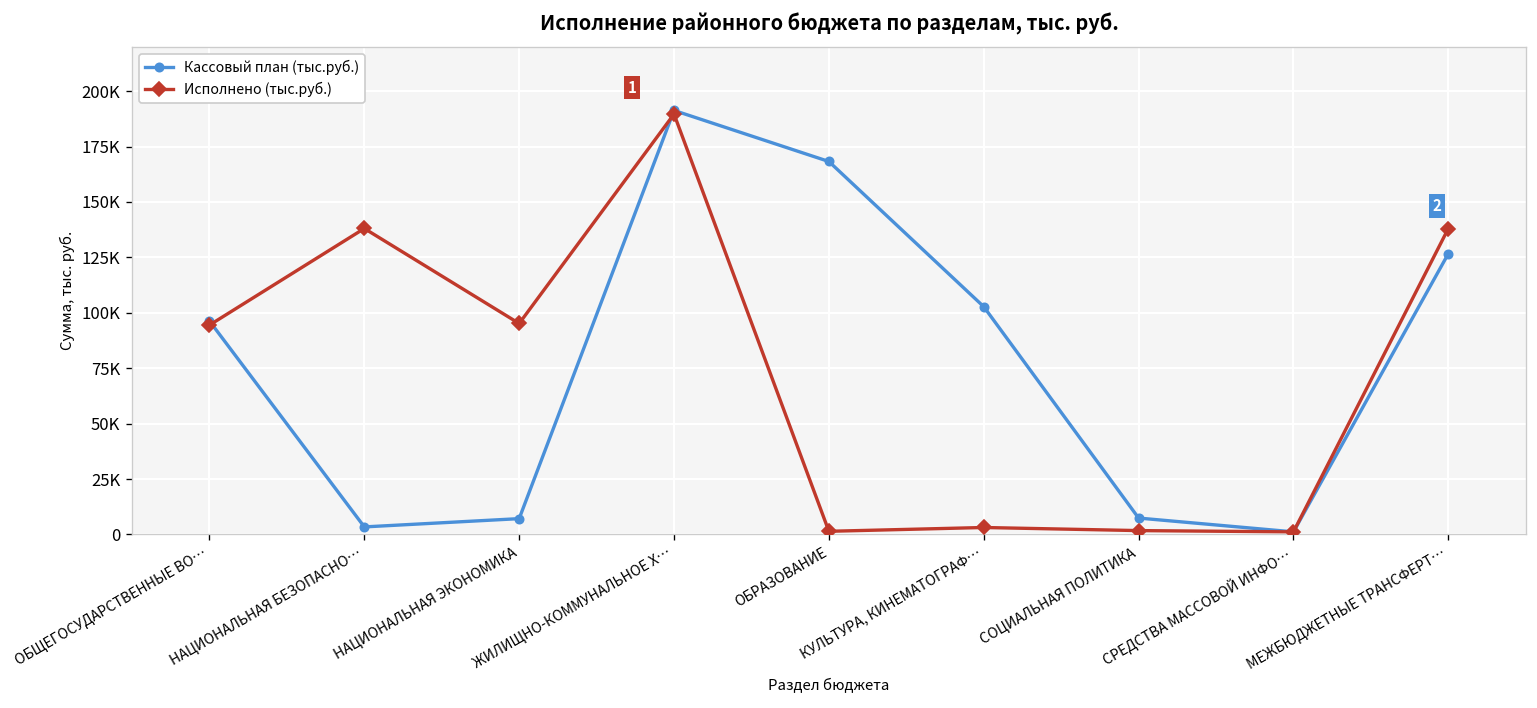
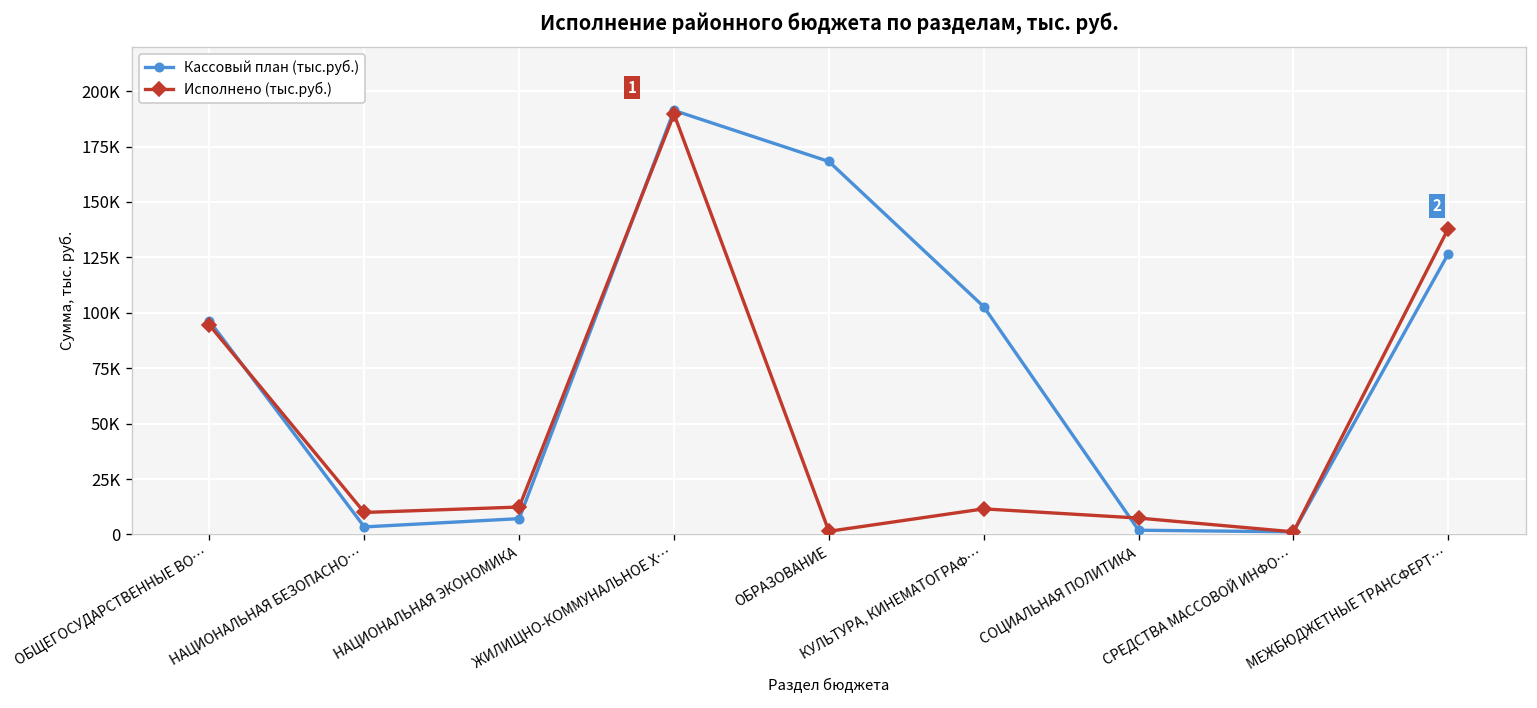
  {
    "Кассовый план (тыс.руб.)": {
      "ОБЩЕГОСУДАРСТВЕННЫЕ ВО…": 96000,
      "НАЦИОНАЛЬНАЯ БЕЗОПАСНО…": 3000,
      "НАЦИОНАЛЬНАЯ ЭКОНОМИКА": 7000,
      "ЖИЛИЩНО-КОММУНАЛЬНОЕ Х…": 191000,
      "ОБРАЗОВАНИЕ": 168000,
      "КУЛЬТУРА, КИНЕМАТОГРАФ…": 103000,
-     "СОЦИАЛЬНАЯ ПОЛИТИКА": 7000,
+     "СОЦИАЛЬНАЯ ПОЛИТИКА": 2000,
      "МЕЖБЮДЖЕТНЫЕ ТРАНСФЕРТ…": 127000
    },
    "Исполнено (тыс.руб.)": {
      "ОБЩЕГОСУДАРСТВЕННЫЕ ВО…": 94000,
-     "НАЦИОНАЛЬНАЯ БЕЗОПАСНО…": 138000,
-     "НАЦИОНАЛЬНАЯ ЭКОНОМИКА": 95000,
+     "НАЦИОНАЛЬНАЯ БЕЗОПАСНО…": 10000,
+     "НАЦИОНАЛЬНАЯ ЭКОНОМИКА": 12000,
      "ЖИЛИЩНО-КОММУНАЛЬНОЕ Х…": 190000,
      "ОБРАЗОВАНИЕ": 1000,
-     "КУЛЬТУРА, КИНЕМАТОГРАФ…": 3000,
-     "СОЦИАЛЬНАЯ ПОЛИТИКА": 2000
+     "КУЛЬТУРА, КИНЕМАТОГРАФ…": 12000,
+     "СОЦИАЛЬНАЯ ПОЛИТИКА": 7000
    }
  }
